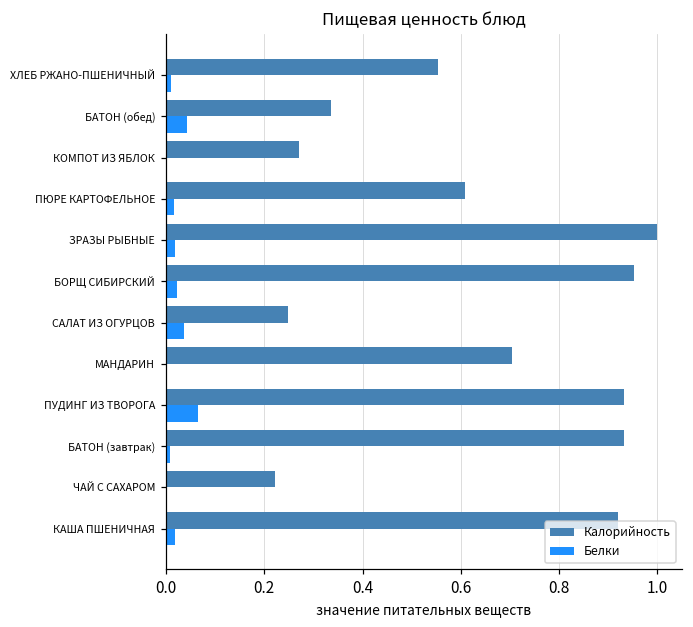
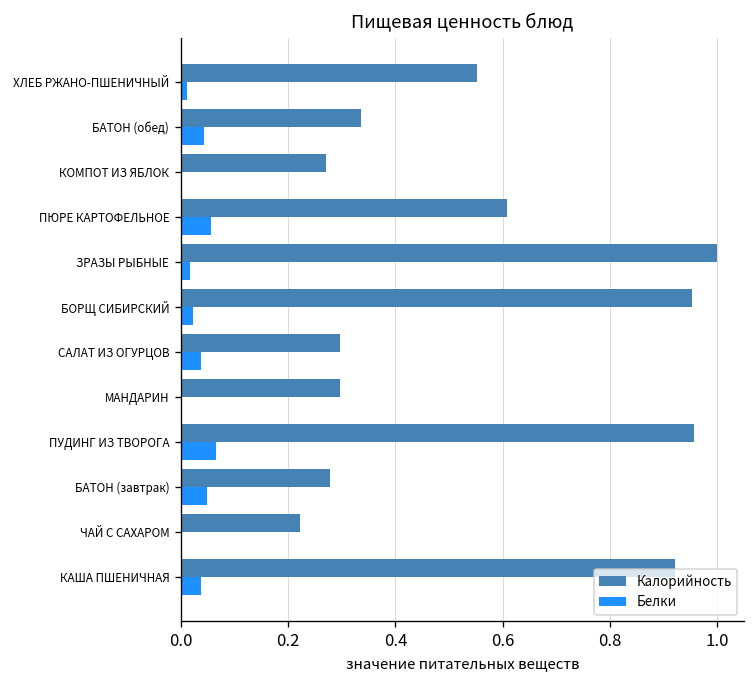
  {
    "Калорийность": {
      "ХЛЕБ РЖАНО-ПШЕНИЧНЫЙ": 0.55,
      "БАТОН (обед)": 0.34,
      "КОМПОТ ИЗ ЯБЛОК": 0.27,
      "ПЮРЕ КАРТОФЕЛЬНОЕ": 0.61,
      "ЗРАЗЫ РЫБНЫЕ": 1.00,
      "БОРЩ СИБИРСКИЙ": 0.95,
-     "САЛАТ ИЗ ОГУРЦОВ": 0.25,
-     "МАНДАРИН": 0.70,
-     "ПУДИНГ ИЗ ТВОРОГА": 0.93,
-     "БАТОН (завтрак)": 0.93,
+     "САЛАТ ИЗ ОГУРЦОВ": 0.30,
+     "МАНДАРИН": 0.30,
+     "ПУДИНГ ИЗ ТВОРОГА": 0.96,
+     "БАТОН (завтрак)": 0.28,
      "ЧАЙ С САХАРОМ": 0.22,
      "КАША ПШЕНИЧНАЯ": 0.92
    },
    "Белки": {
      "ХЛЕБ РЖАНО-ПШЕНИЧНЫЙ": 0.01,
      "БАТОН (обед)": 0.04,
-     "ПЮРЕ КАРТОФЕЛЬНОЕ": 0.02,
+     "ПЮРЕ КАРТОФЕЛЬНОЕ": 0.06,
      "ЗРАЗЫ РЫБНЫЕ": 0.02,
      "БОРЩ СИБИРСКИЙ": 0.02,
      "САЛАТ ИЗ ОГУРЦОВ": 0.04,
      "ПУДИНГ ИЗ ТВОРОГА": 0.07,
-     "БАТОН (завтрак)": 0.01,
-     "КАША ПШЕНИЧНАЯ": 0.02
+     "БАТОН (завтрак)": 0.05,
+     "КАША ПШЕНИЧНАЯ": 0.04
    }
  }
